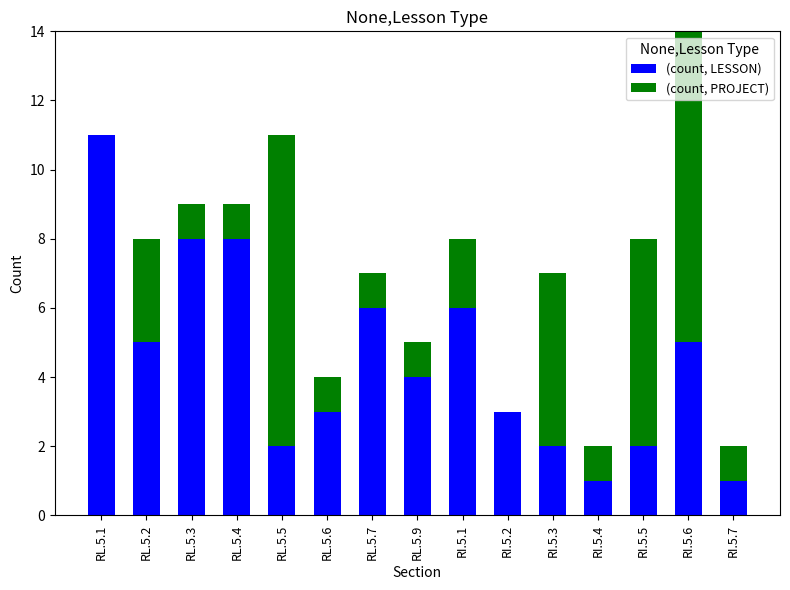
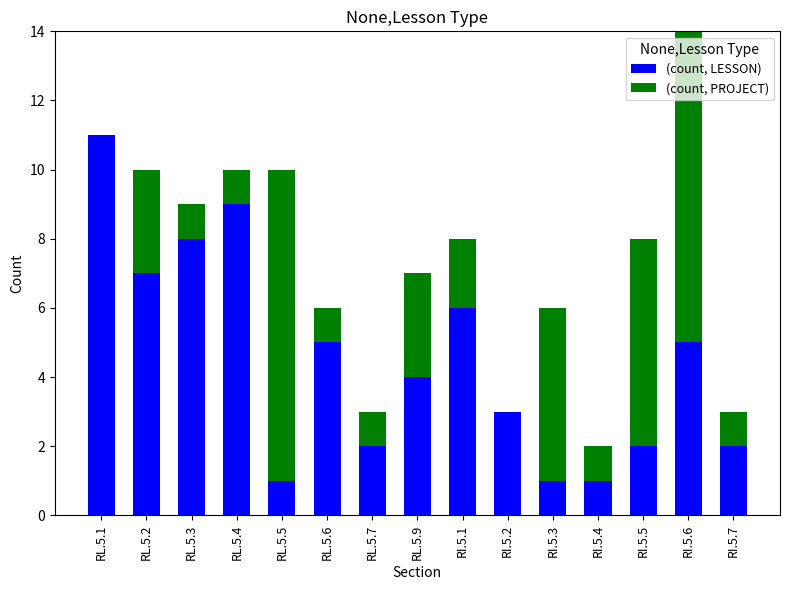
  {
    "(count, LESSON)": {
      "RL.5.1": 11,
-     "RL.5.2": 5,
+     "RL.5.2": 7,
      "RL.5.3": 8,
-     "RL.5.4": 8,
-     "RL.5.5": 2,
-     "RL.5.6": 3,
-     "RL.5.7": 6,
+     "RL.5.4": 9,
+     "RL.5.5": 1,
+     "RL.5.6": 5,
+     "RL.5.7": 2,
      "RL.5.9": 4,
      "RI.5.1": 6,
      "RI.5.2": 3,
-     "RI.5.3": 2,
+     "RI.5.3": 1,
      "RI.5.4": 1,
      "RI.5.5": 2,
      "RI.5.6": 5,
-     "RI.5.7": 1
+     "RI.5.7": 2
    },
    "(count, PROJECT)": {
      "RL.5.1": 0,
      "RL.5.2": 3,
      "RL.5.3": 1,
      "RL.5.4": 1,
      "RL.5.5": 9,
      "RL.5.6": 1,
      "RL.5.7": 1,
-     "RL.5.9": 1,
+     "RL.5.9": 3,
      "RI.5.1": 2,
      "RI.5.2": 0,
      "RI.5.3": 5,
      "RI.5.4": 1,
      "RI.5.5": 6,
      "RI.5.6": 9,
      "RI.5.7": 1
    }
  }
